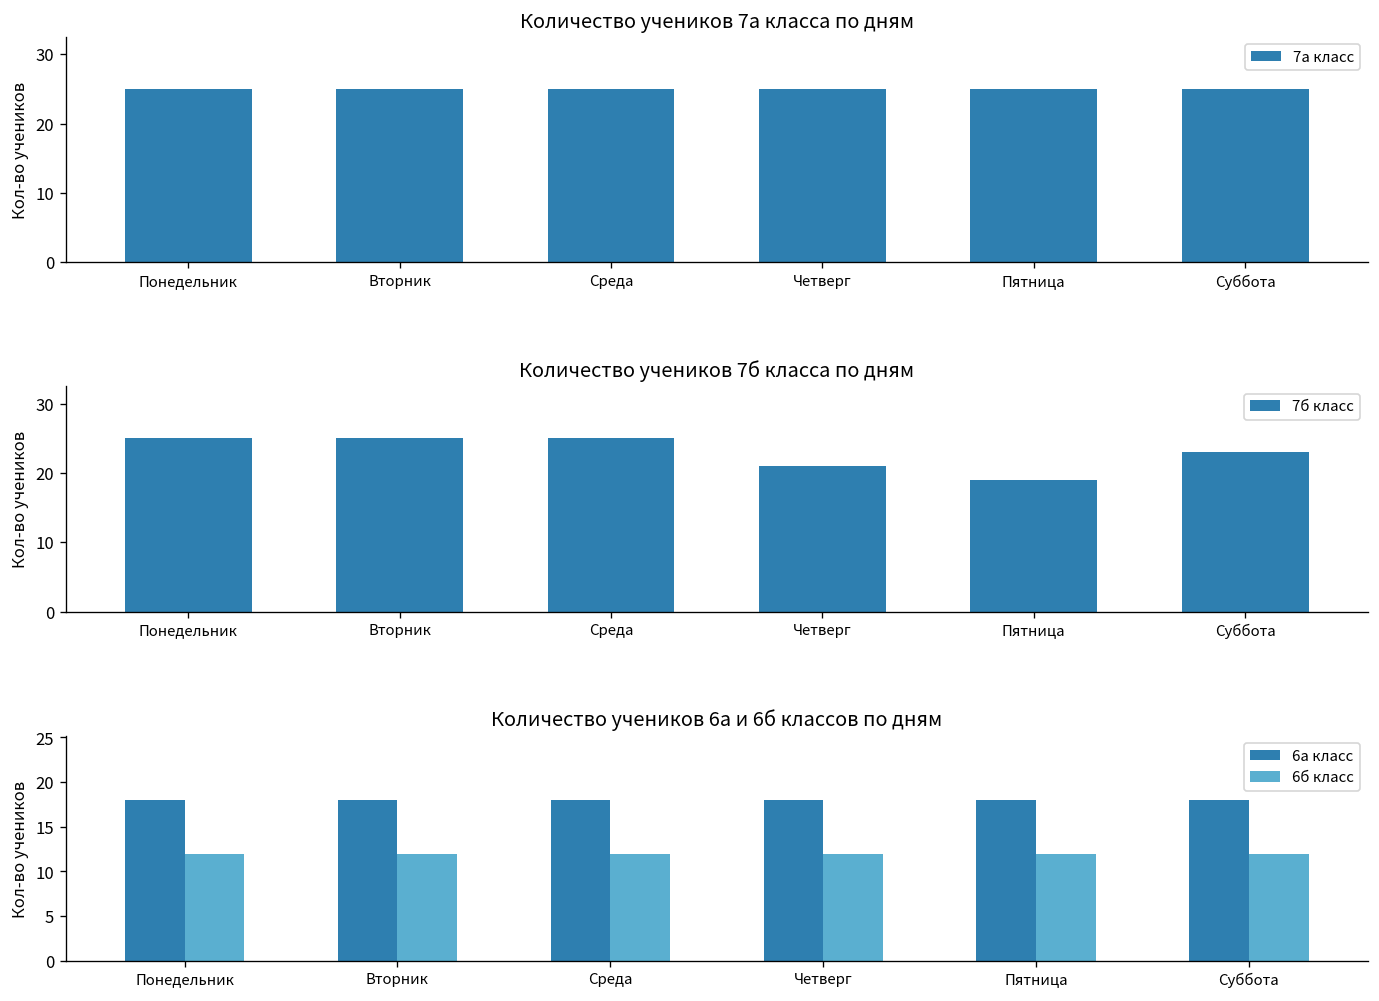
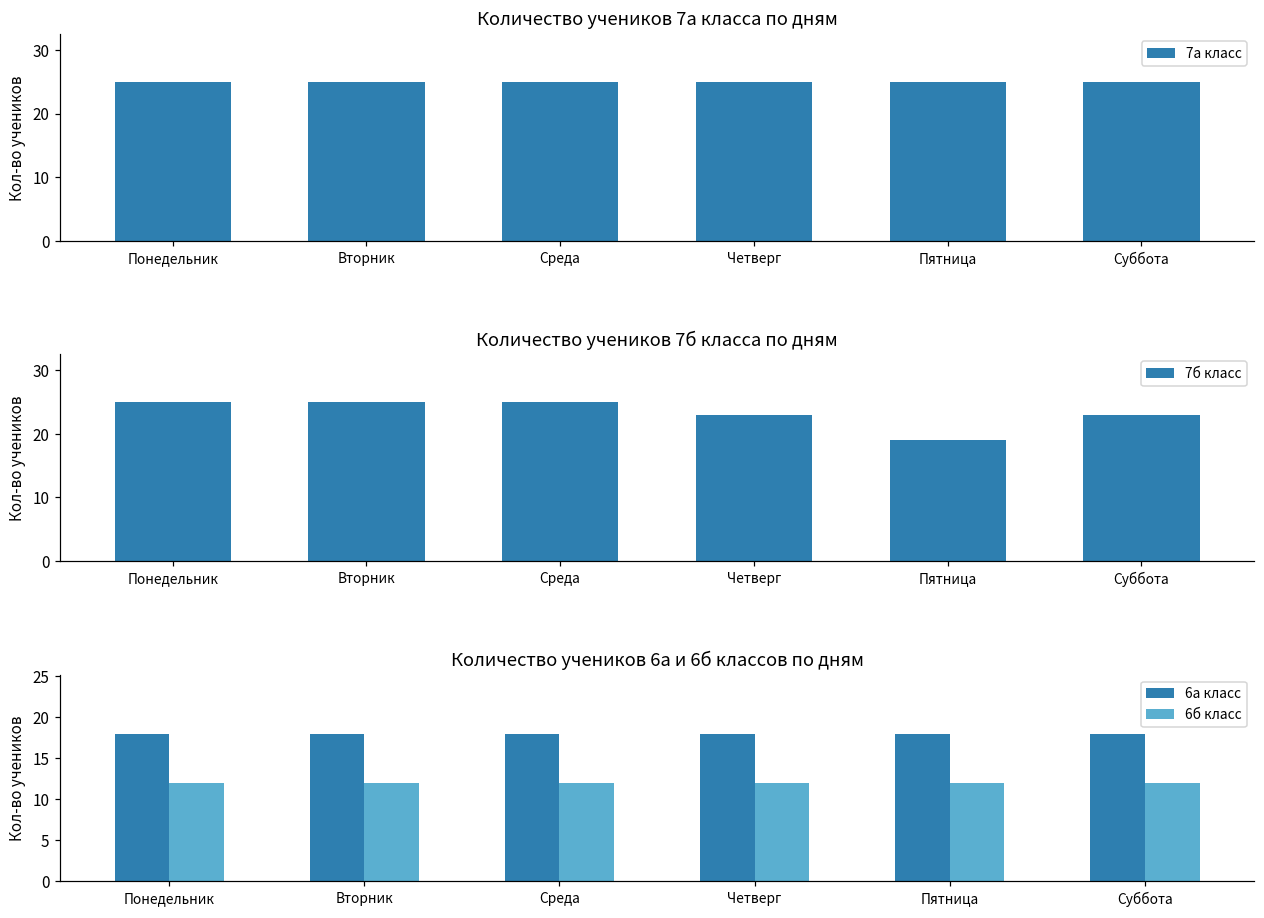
  {
    "Количество учеников 7а класса по дням": {
      "Понедельник": 25,
      "Вторник": 25,
      "Среда": 25,
      "Четверг": 25,
      "Пятница": 25,
      "Суббота": 25
    },
    "Количество учеников 7б класса по дням": {
      "Понедельник": 25,
      "Вторник": 25,
      "Среда": 25,
-     "Четверг": 21,
+     "Четверг": 23,
      "Пятница": 19,
      "Суббота": 23
    },
    "Количество учеников 6а и 6б классов по дням": {
      "6а класс": {
        "Понедельник": 18,
        "Вторник": 18,
        "Среда": 18,
        "Четверг": 18,
        "Пятница": 18,
        "Суббота": 18
      },
      "6б класс": {
        "Понедельник": 12,
        "Вторник": 12,
        "Среда": 12,
        "Четверг": 12,
        "Пятница": 12,
        "Суббота": 12
      }
    }
  }
